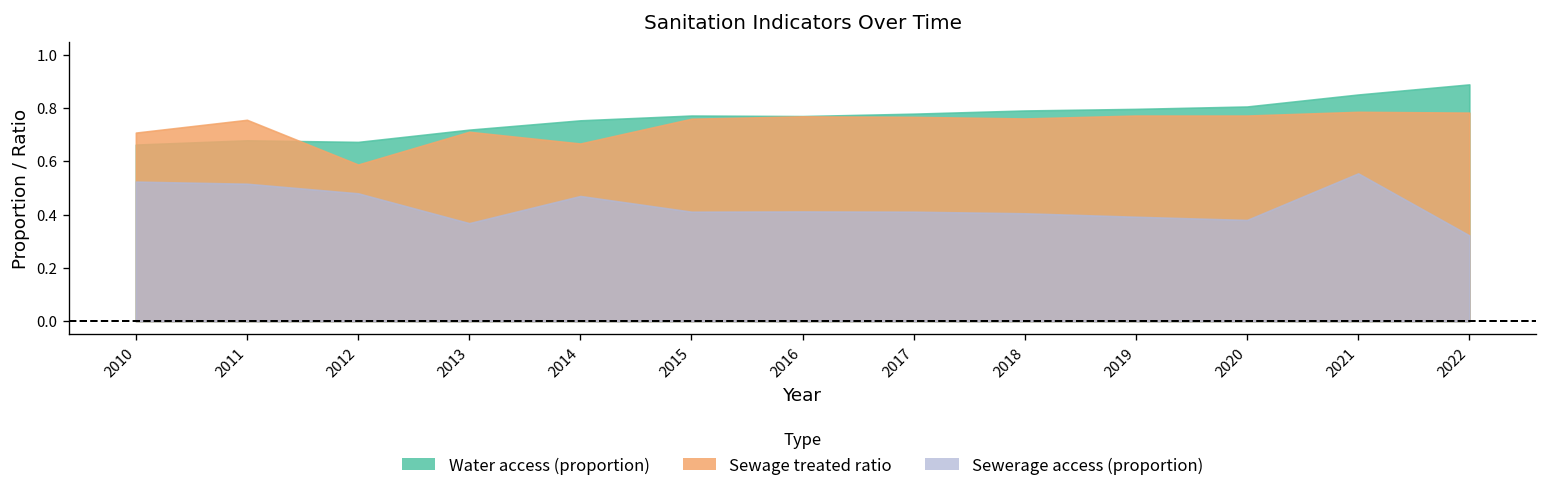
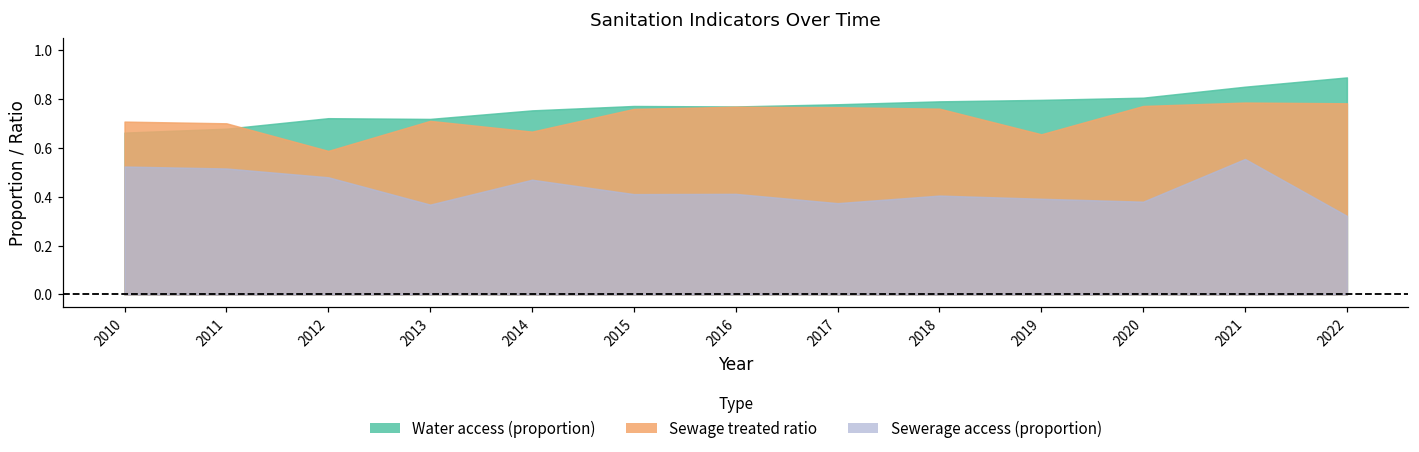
  {
    "Water access (proportion)": {
      "2010": 0.66,
      "2011": 0.68,
-     "2012": 0.67,
+     "2012": 0.72,
      "2014": 0.75,
      "2015": 0.77,
      "2017": 0.78,
      "2018": 0.79,
      "2019": 0.80,
      "2020": 0.81,
      "2021": 0.85,
      "2022": 0.89
    },
    "Sewage treated ratio": {
      "2010": 0.71,
-     "2011": 0.76,
+     "2011": 0.70,
      "2012": 0.59,
      "2014": 0.67,
      "2015": 0.76,
      "2017": 0.77,
      "2018": 0.76,
-     "2019": 0.77,
+     "2019": 0.66,
      "2020": 0.77,
      "2021": 0.79,
      "2022": 0.78
    },
    "Sewerage access (proportion)": {
      "2010": 0.52,
      "2011": 0.52,
      "2012": 0.48,
      "2013": 0.37,
      "2014": 0.47,
      "2015": 0.41,
      "2016": 0.41,
-     "2017": 0.41,
+     "2017": 0.37,
      "2018": 0.41,
      "2019": 0.39,
      "2020": 0.38,
      "2021": 0.56,
      "2022": 0.32
    }
  }
